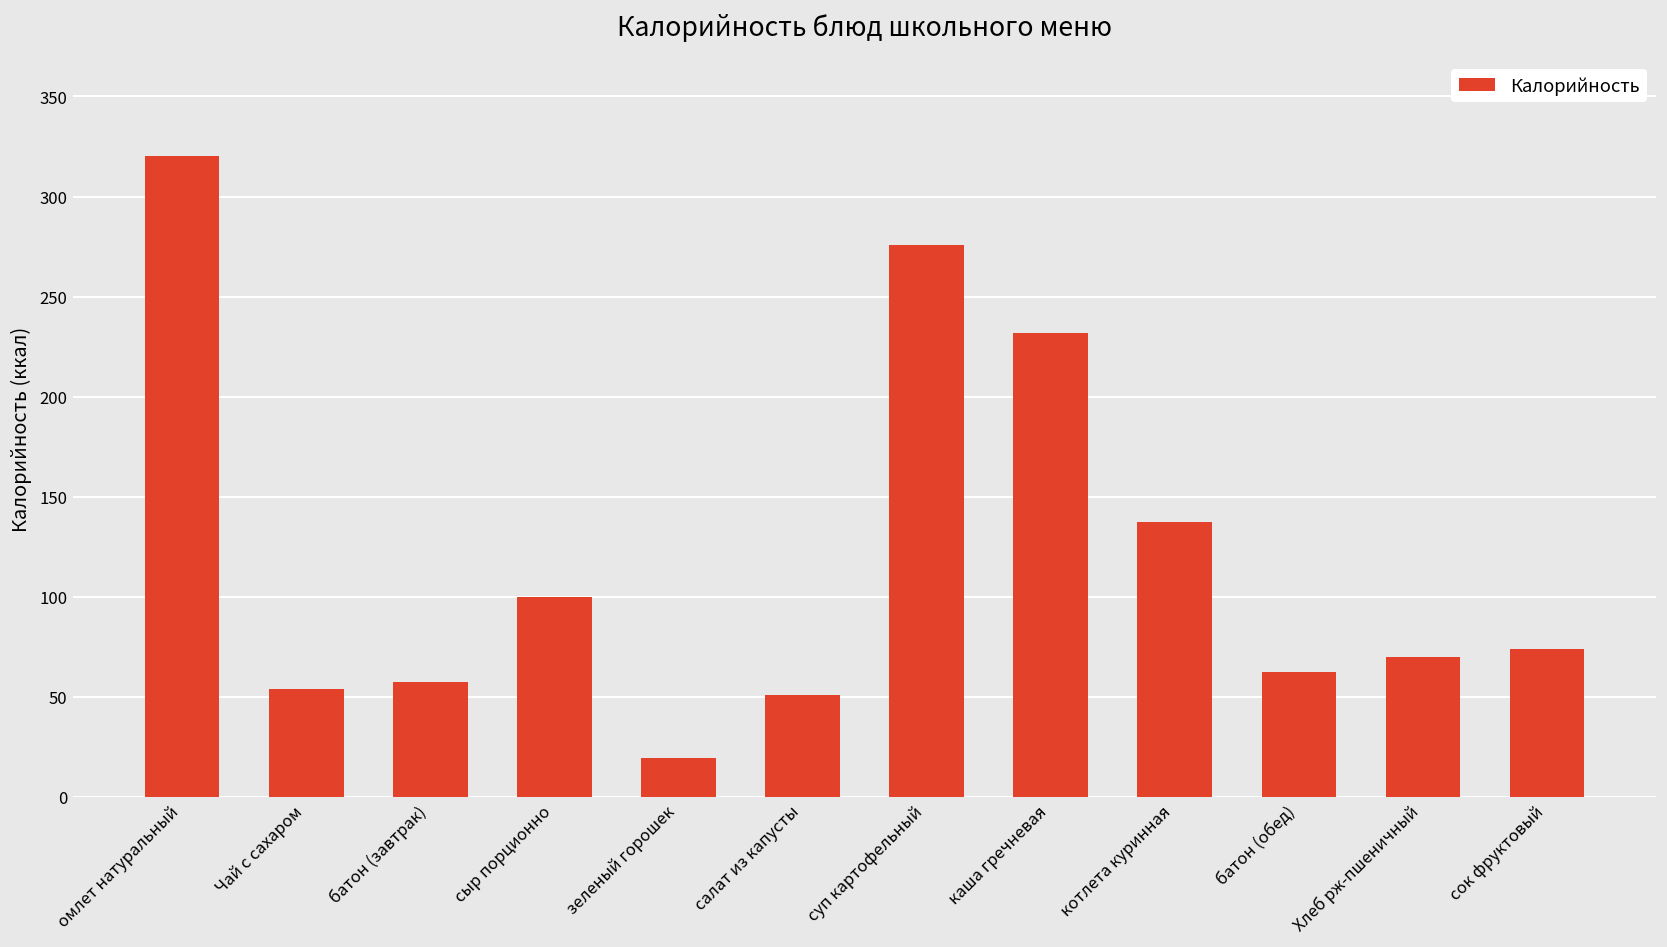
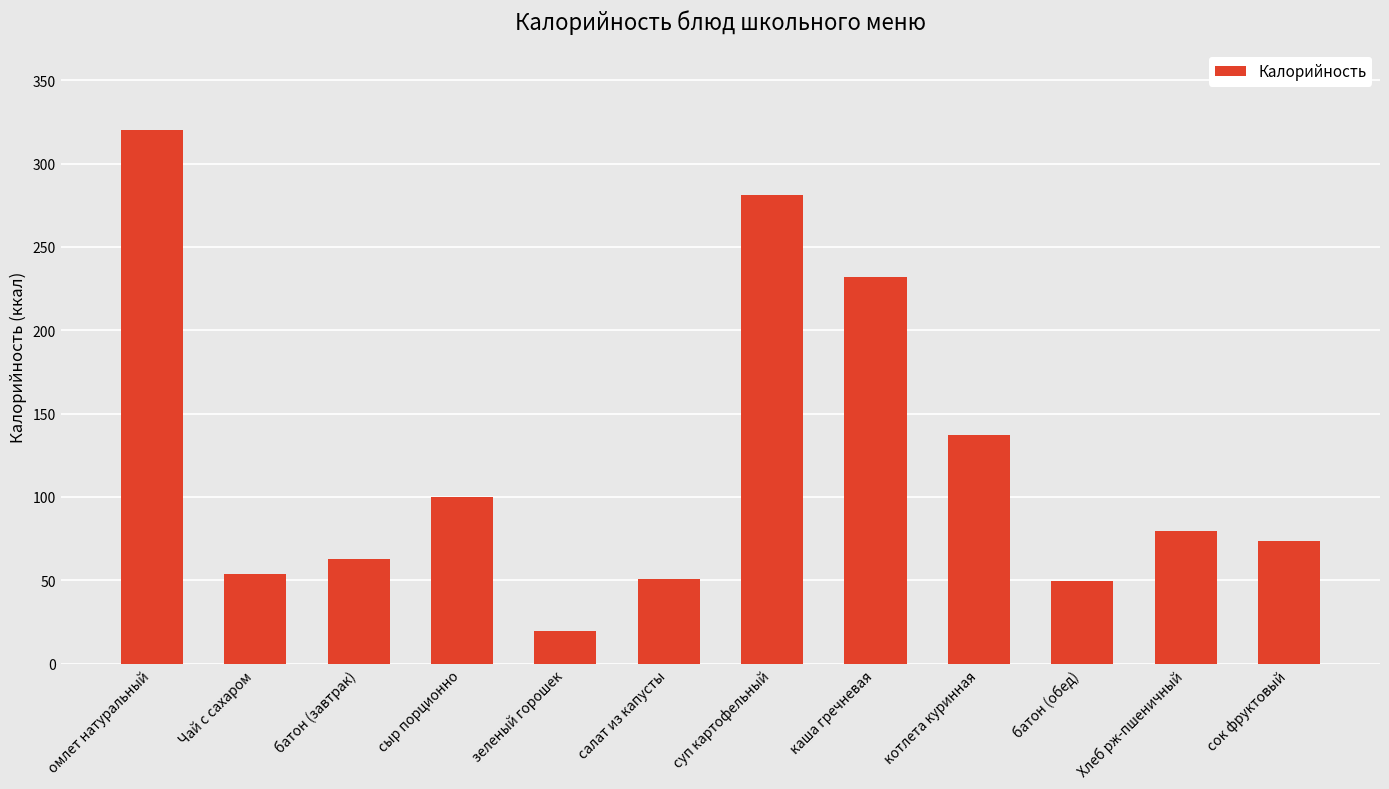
  {
    "омлет натуральный": 320,
    "Чай с сахаром": 54,
-   "батон (завтрак)": 57,
+   "батон (завтрак)": 63,
    "сыр порционно": 100,
    "зеленый горошек": 20,
    "салат из капусты": 51,
-   "суп картофельный": 276,
+   "суп картофельный": 281,
    "каша гречневая": 232,
    "котлета куринная": 137,
-   "батон (обед)": 63,
-   "Хлеб рж-пшеничный": 70,
+   "батон (обед)": 50,
+   "Хлеб рж-пшеничный": 79,
    "сок фруктовый": 74
  }
